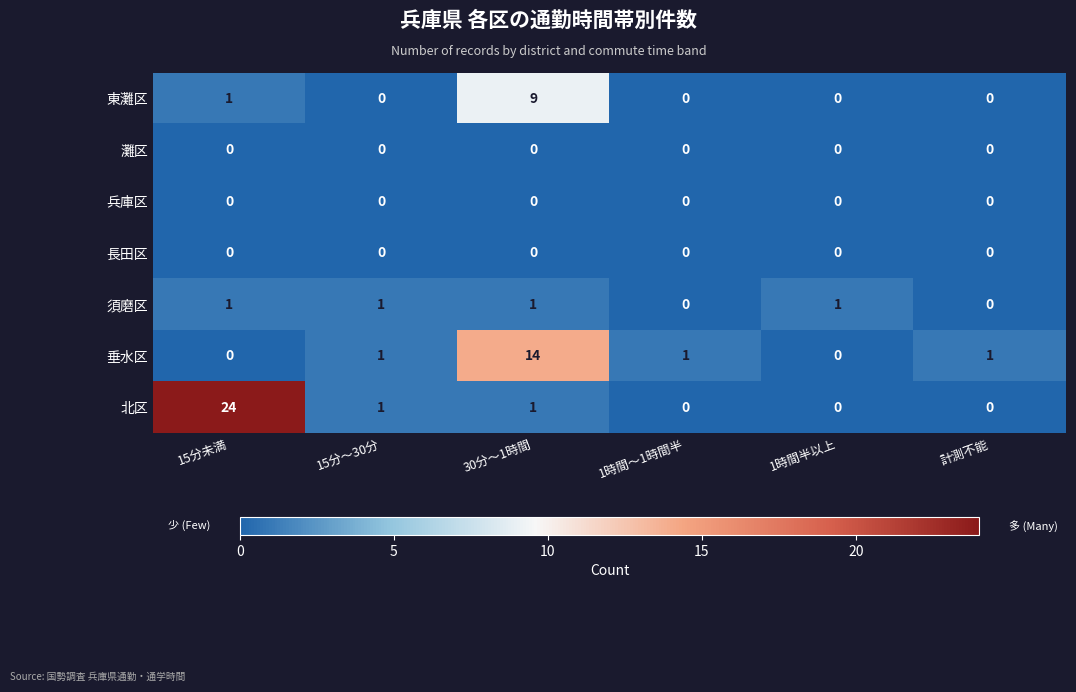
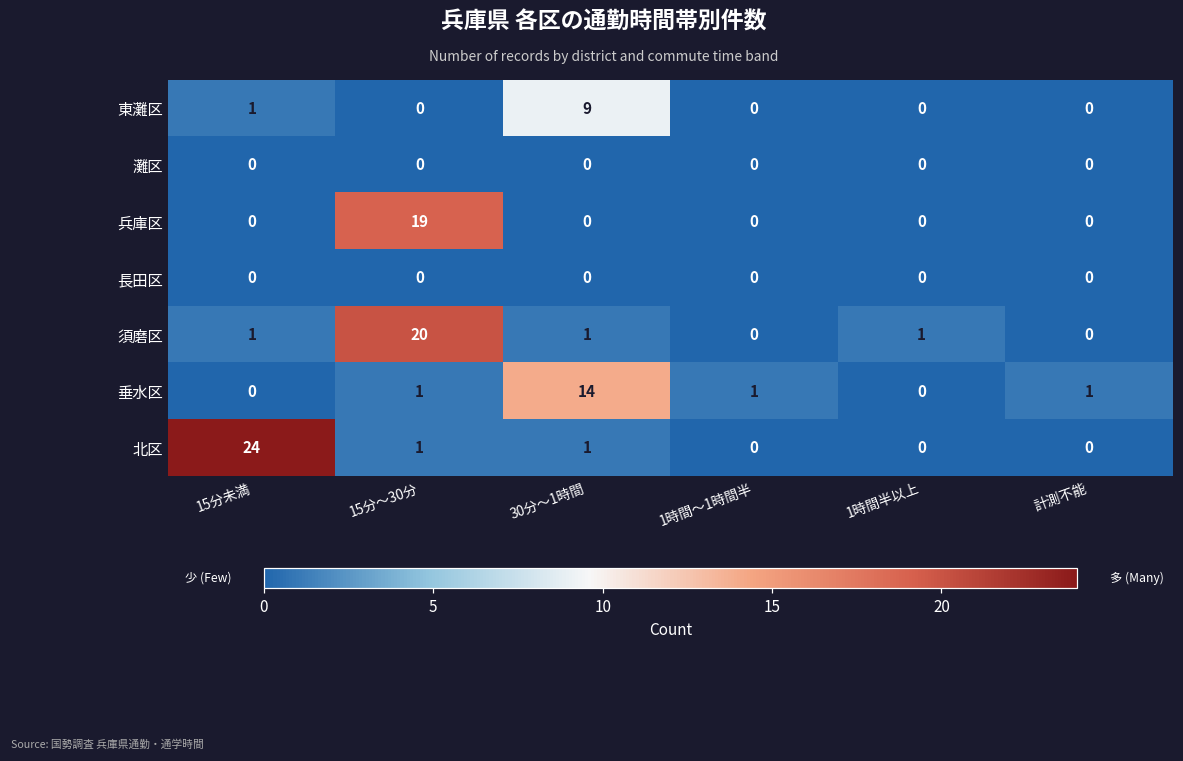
  {
    "東灘区": {
      "15分未満": 1,
      "15分～30分": 0,
      "30分～1時間": 9,
      "1時間～1時間半": 0,
      "1時間半以上": 0,
      "計測不能": 0
    },
    "灘区": {
      "15分未満": 0,
      "15分～30分": 0,
      "30分～1時間": 0,
      "1時間～1時間半": 0,
      "1時間半以上": 0,
      "計測不能": 0
    },
    "兵庫区": {
      "15分未満": 0,
-     "15分～30分": 0,
+     "15分～30分": 19,
      "30分～1時間": 0,
      "1時間～1時間半": 0,
      "1時間半以上": 0,
      "計測不能": 0
    },
    "長田区": {
      "15分未満": 0,
      "15分～30分": 0,
      "30分～1時間": 0,
      "1時間～1時間半": 0,
      "1時間半以上": 0,
      "計測不能": 0
    },
    "須磨区": {
      "15分未満": 1,
-     "15分～30分": 1,
+     "15分～30分": 20,
      "30分～1時間": 1,
      "1時間～1時間半": 0,
      "1時間半以上": 1,
      "計測不能": 0
    },
    "垂水区": {
      "15分未満": 0,
      "15分～30分": 1,
      "30分～1時間": 14,
      "1時間～1時間半": 1,
      "1時間半以上": 0,
      "計測不能": 1
    },
    "北区": {
      "15分未満": 24,
      "15分～30分": 1,
      "30分～1時間": 1,
      "1時間～1時間半": 0,
      "1時間半以上": 0,
      "計測不能": 0
    }
  }
